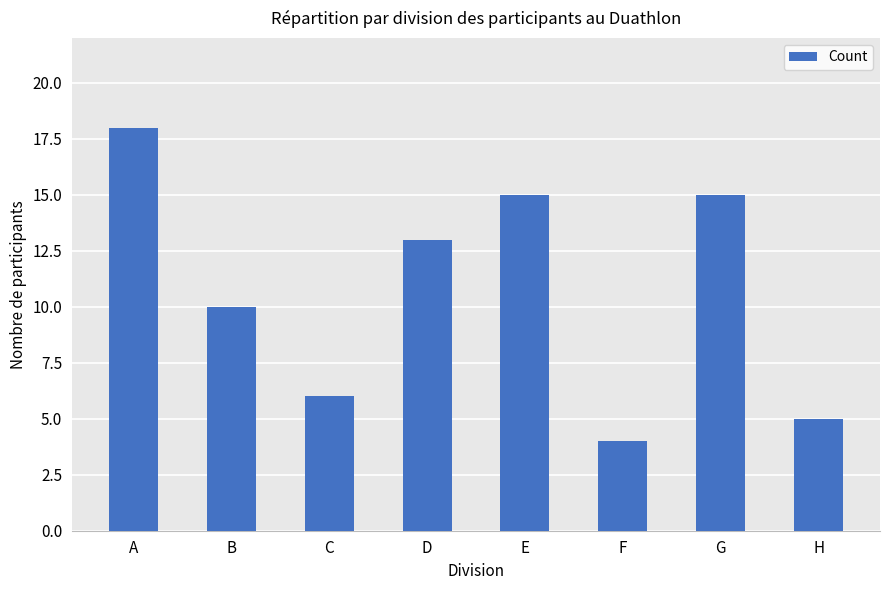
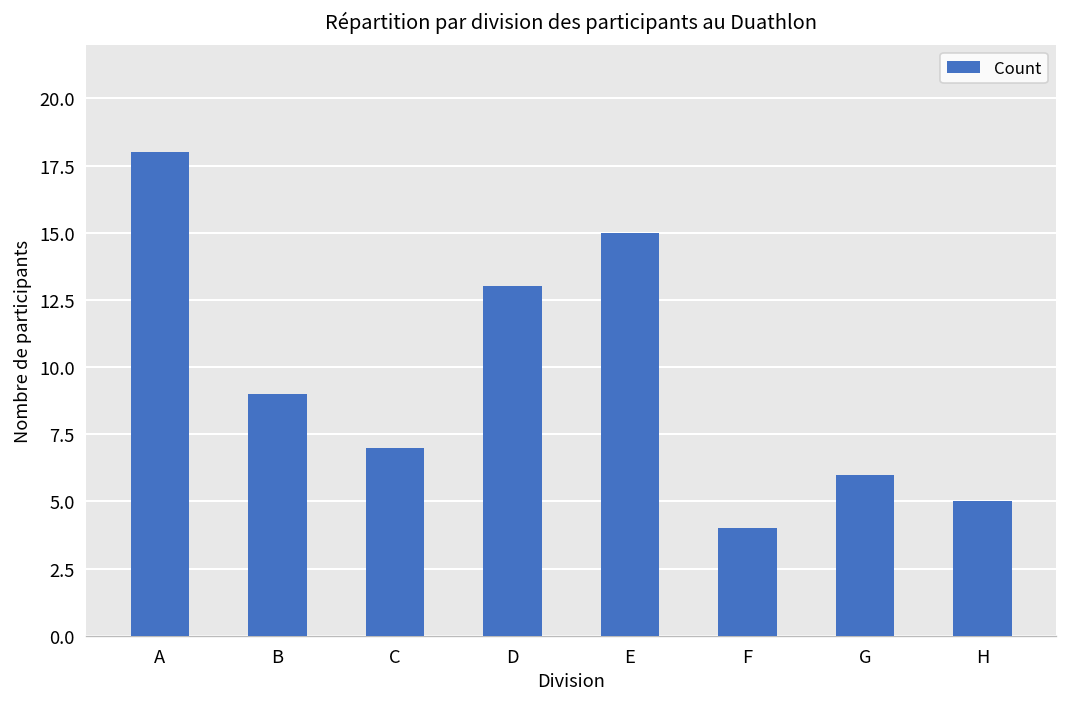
  {
    "A": 18,
-   "B": 10,
-   "C": 6,
+   "B": 9,
+   "C": 7,
    "D": 13,
    "E": 15,
    "F": 4,
-   "G": 15,
+   "G": 6,
    "H": 5
  }
